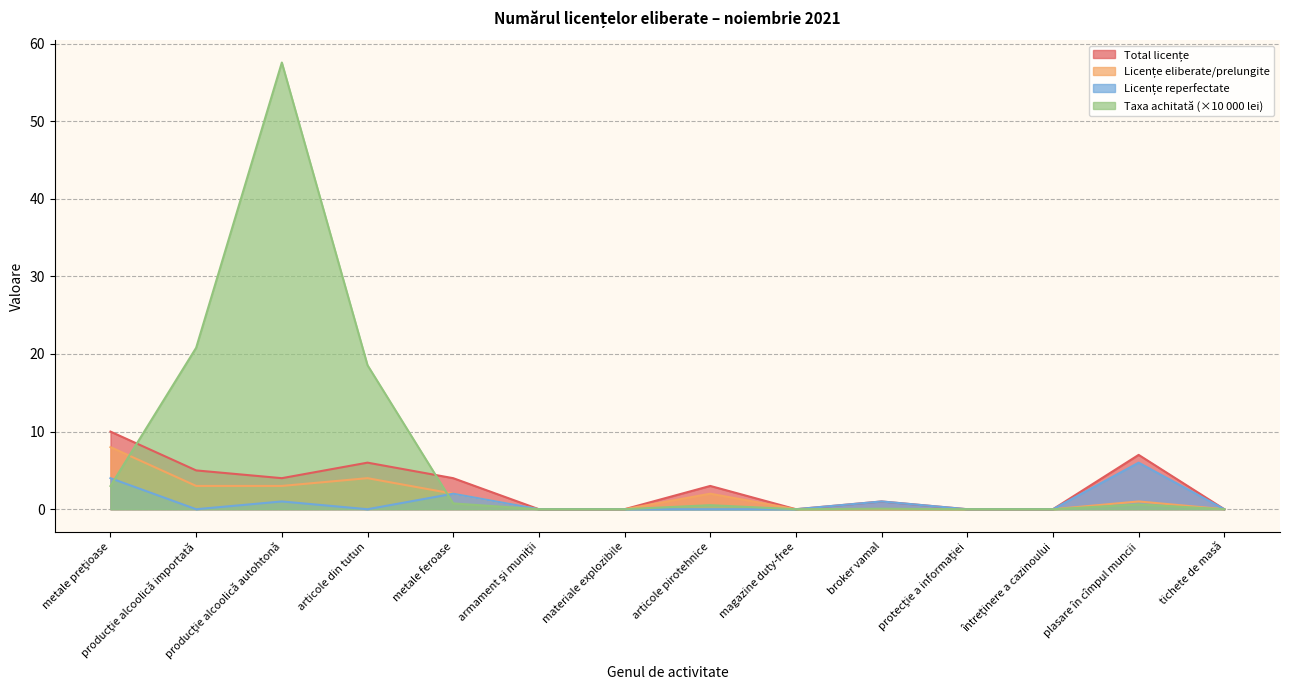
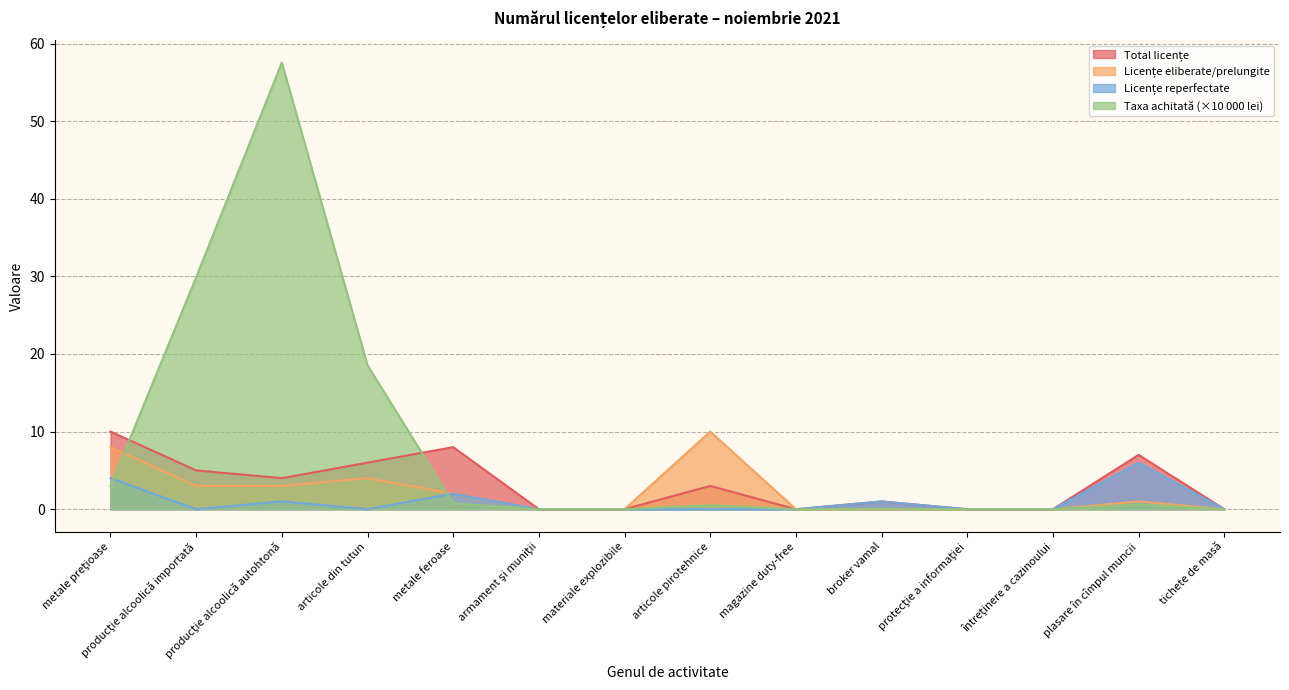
  {
    "Total licențe": {
      "metale preţioase": 10,
      "producţie alcoolică importată": 5,
      "producţie alcoolică autohtonă": 4,
      "articole din tutun": 6,
-     "metale feroase": 4,
+     "metale feroase": 8,
      "articole pirotehnice": 3,
      "plasare în cîmpul muncii": 7
    },
    "Licențe eliberate/prelungite": {
      "metale preţioase": 8,
      "producţie alcoolică importată": 3,
      "producţie alcoolică autohtonă": 3,
      "articole din tutun": 4,
-     "articole pirotehnice": 2,
+     "articole pirotehnice": 10,
      "plasare în cîmpul muncii": 1
    },
    "Licențe reperfectate": {
      "metale preţioase": 4,
      "producţie alcoolică importată": 0,
      "producţie alcoolică autohtonă": 1,
      "articole din tutun": 0,
      "articole pirotehnice": 0,
      "plasare în cîmpul muncii": 6
    },
    "Taxa achitată (×10 000 lei)": {
      "metale preţioase": 3,
-     "producţie alcoolică importată": 21,
+     "producţie alcoolică importată": 30,
      "producţie alcoolică autohtonă": 58,
      "articole din tutun": 19,
      "metale feroase": 1,
      "articole pirotehnice": 1,
      "plasare în cîmpul muncii": 1
    }
  }
